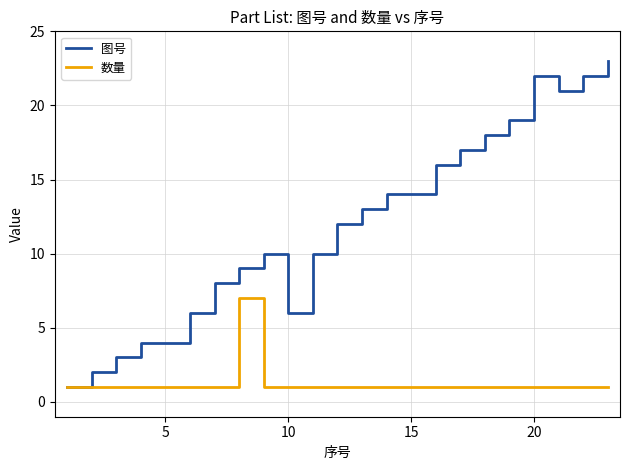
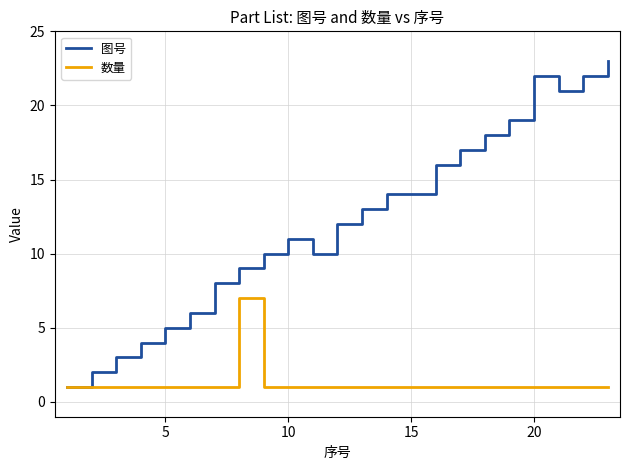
  {
    "图号": {
-     "5": 4,
-     "10": 6,
+     "5": 5,
+     "10": 11,
      "15": 14,
      "20": 22
    },
    "数量": {
      "5": 1,
      "10": 1,
      "15": 1,
      "20": 1
    }
  }
